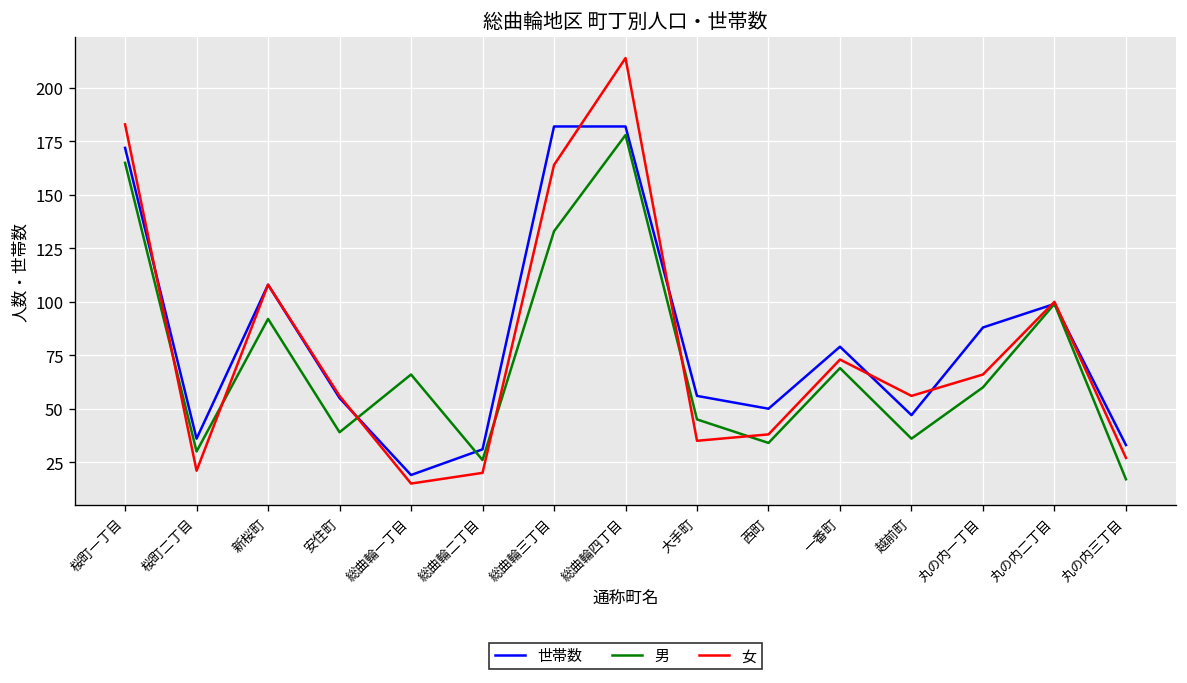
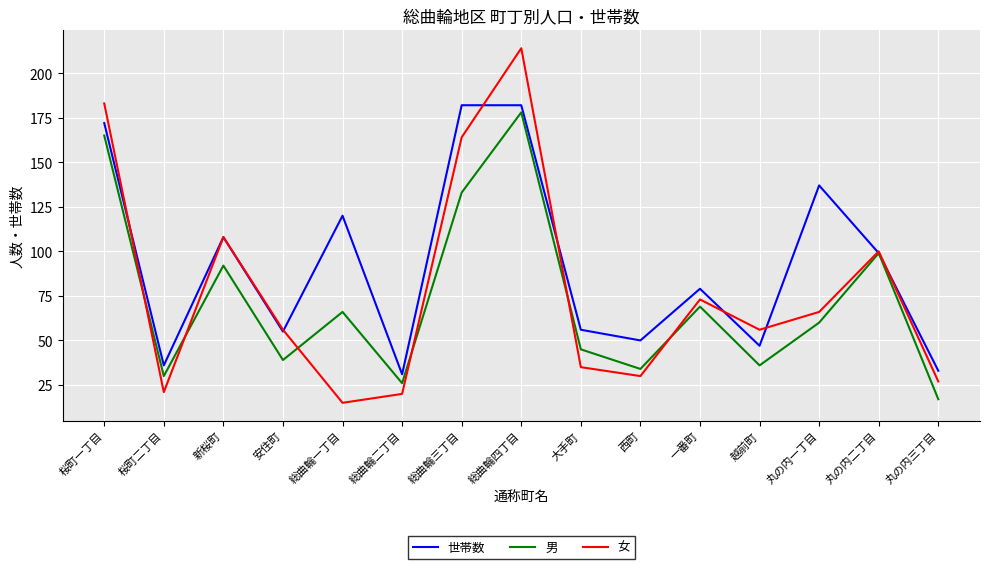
  {
    "世帯数": {
      "桜町一丁目": 172,
      "桜町二丁目": 36,
-     "総曲輪一丁目": 19,
+     "総曲輪一丁目": 120,
      "総曲輪二丁目": 31,
      "総曲輪三丁目": 182,
      "総曲輪四丁目": 182,
      "大手町": 56,
      "西町": 50,
      "一番町": 79,
      "越前町": 47,
-     "丸の内一丁目": 88,
+     "丸の内一丁目": 137,
      "丸の内三丁目": 33
    },
    "男": {
      "桜町一丁目": 165,
      "桜町二丁目": 30,
      "新桜町": 92,
      "安住町": 39,
      "総曲輪一丁目": 66,
      "総曲輪二丁目": 26,
      "総曲輪三丁目": 133,
      "総曲輪四丁目": 178,
      "大手町": 45,
      "西町": 34,
      "一番町": 69,
      "越前町": 36,
      "丸の内一丁目": 60,
      "丸の内三丁目": 17
    },
    "女": {
      "桜町一丁目": 183,
      "桜町二丁目": 21,
      "総曲輪一丁目": 15,
      "総曲輪二丁目": 20,
      "総曲輪三丁目": 164,
      "総曲輪四丁目": 214,
      "大手町": 35,
-     "西町": 38,
+     "西町": 30,
      "一番町": 73,
      "越前町": 56,
      "丸の内一丁目": 66,
      "丸の内三丁目": 27
    }
  }
